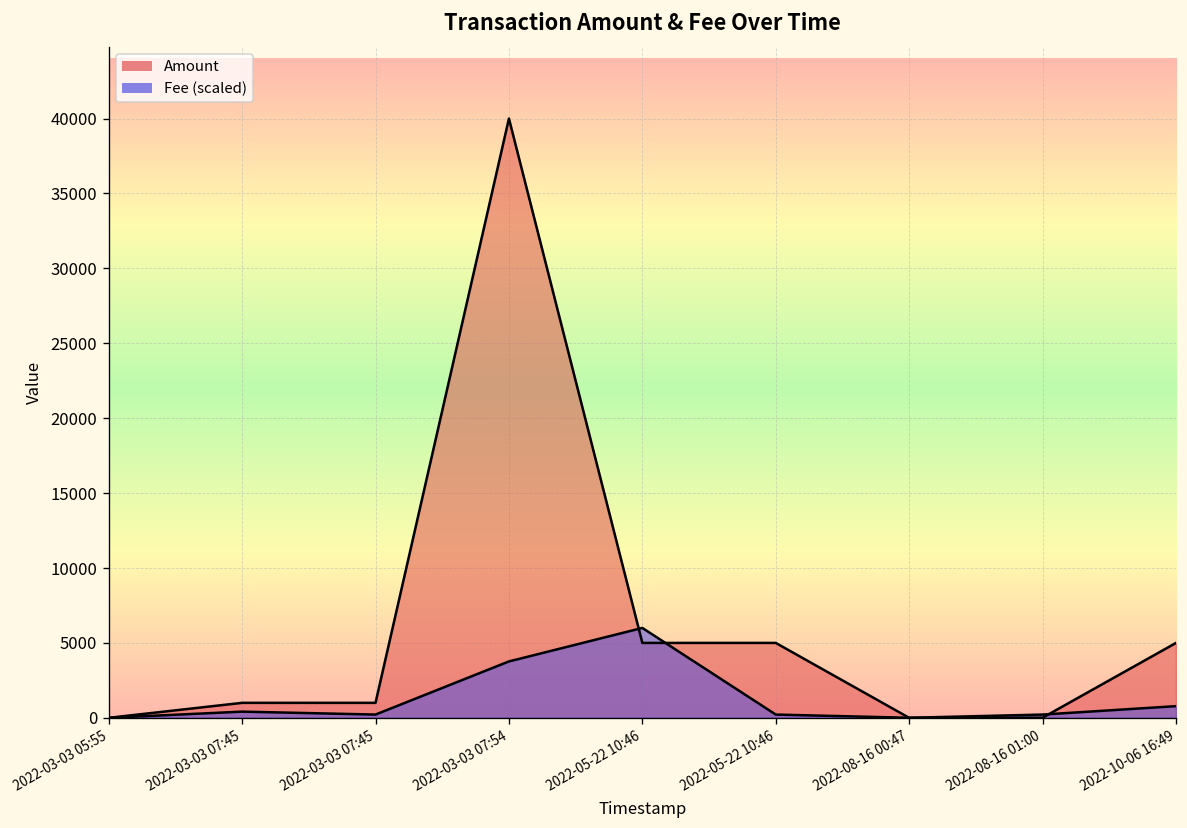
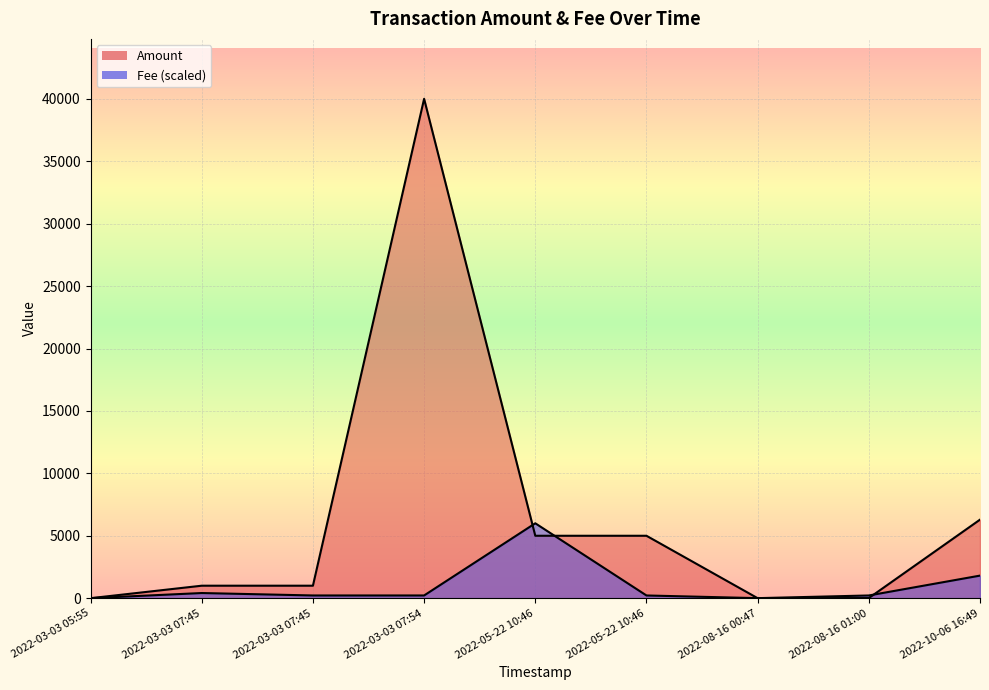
  {
    "Amount": {
      "2022-03-03 07:54": 40000,
      "2022-08-16 01:00": 0,
-     "2022-10-06 16:49": 5000
+     "2022-10-06 16:49": 6300
    },
    "Fee (scaled)": {
-     "2022-03-03 07:54": 3800,
+     "2022-03-03 07:54": 200,
      "2022-08-16 01:00": 200,
-     "2022-10-06 16:49": 800
+     "2022-10-06 16:49": 1800
    }
  }
